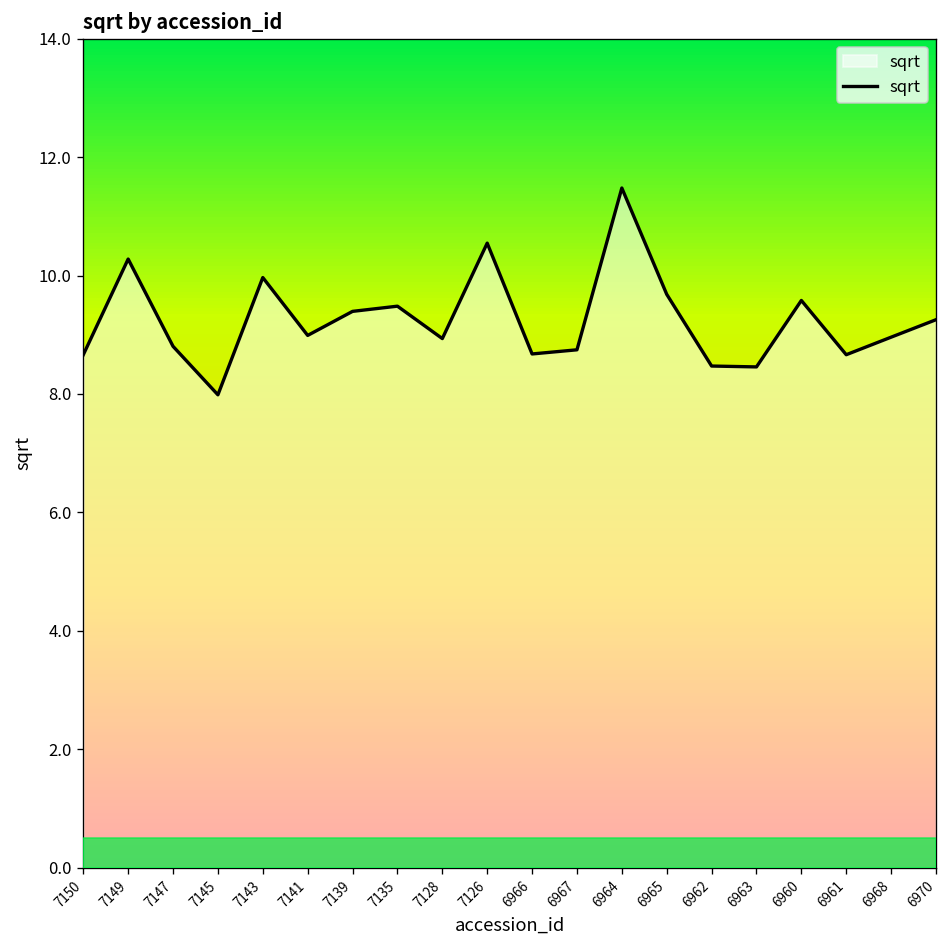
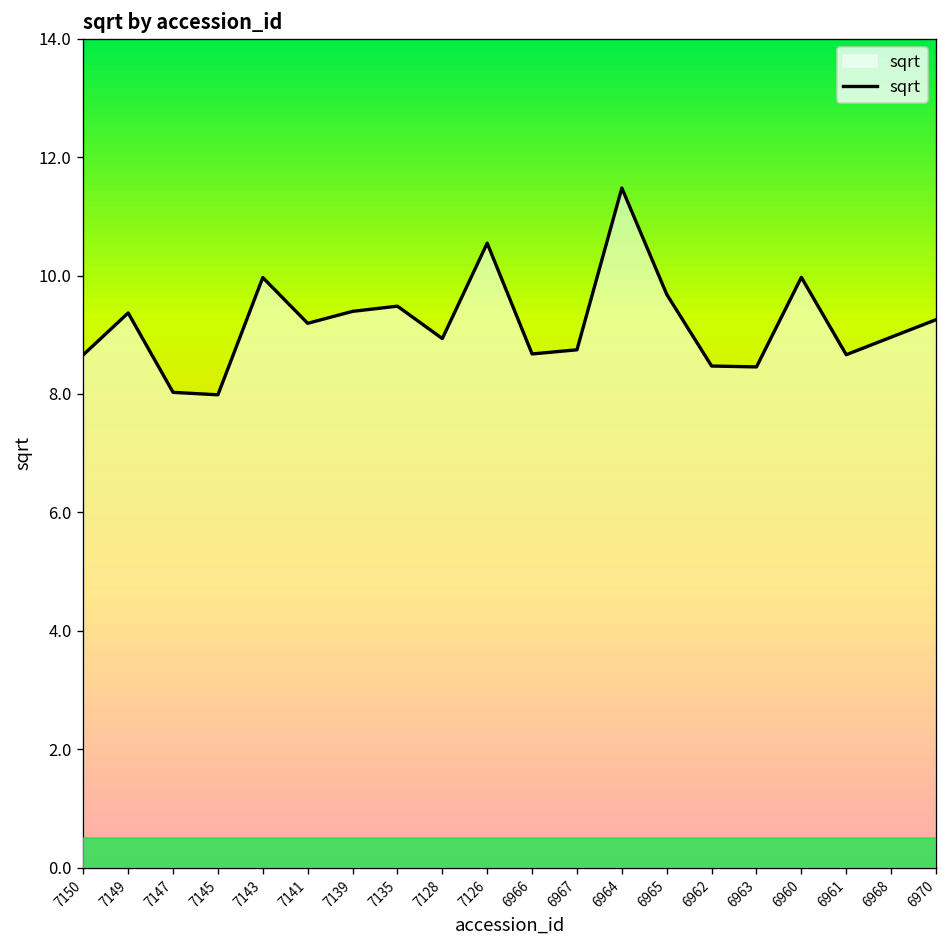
  {
    "7150": 8.7,
-   "7149": 10.3,
-   "7147": 8.8,
+   "7149": 9.4,
+   "7147": 8.0,
    "7145": 8.0,
    "7143": 10.0,
-   "7141": 9.0,
+   "7141": 9.2,
    "7139": 9.4,
    "7135": 9.5,
    "7128": 8.9,
    "7126": 10.5,
    "6966": 8.7,
    "6967": 8.7,
    "6964": 11.5,
    "6965": 9.7,
    "6962": 8.5,
    "6963": 8.5,
-   "6960": 9.6,
+   "6960": 10.0,
    "6961": 8.7,
    "6968": 9.0,
    "6970": 9.3
  }
